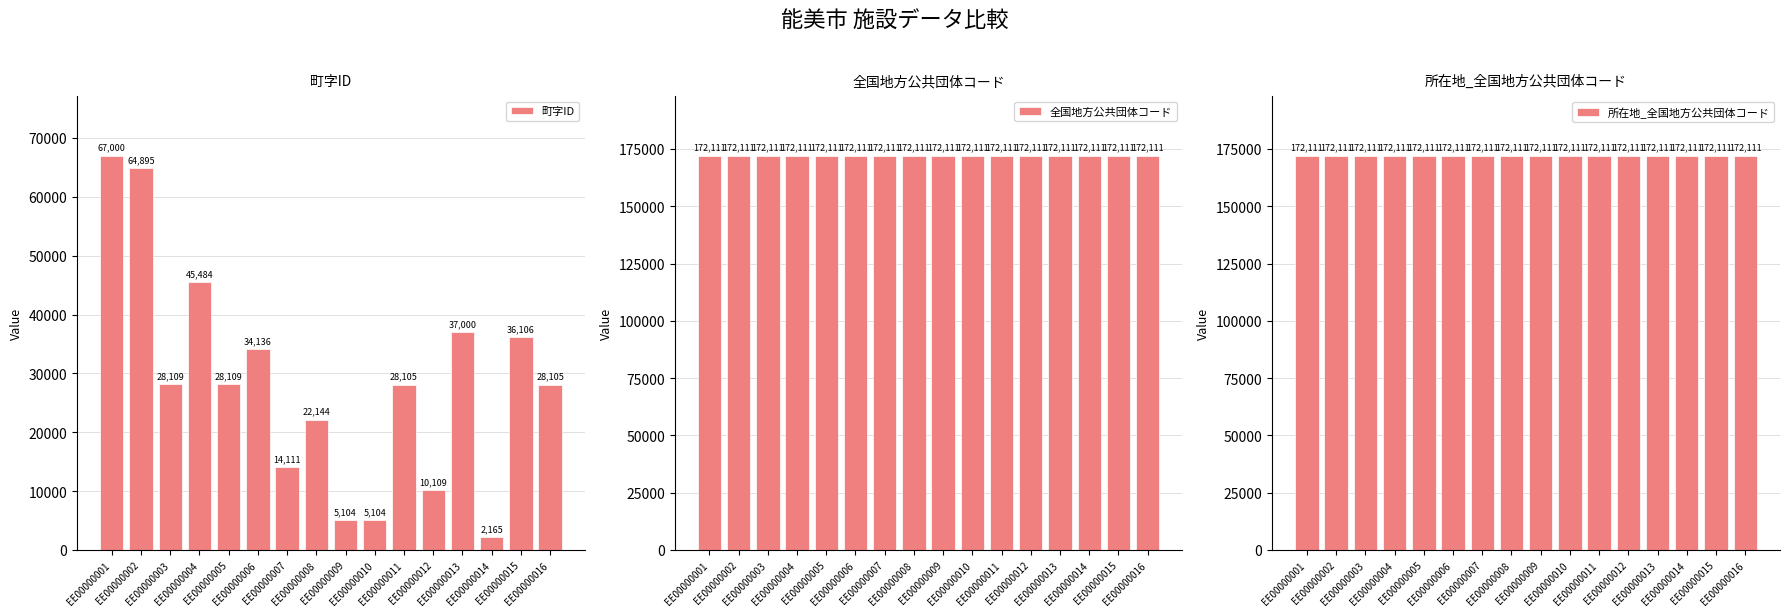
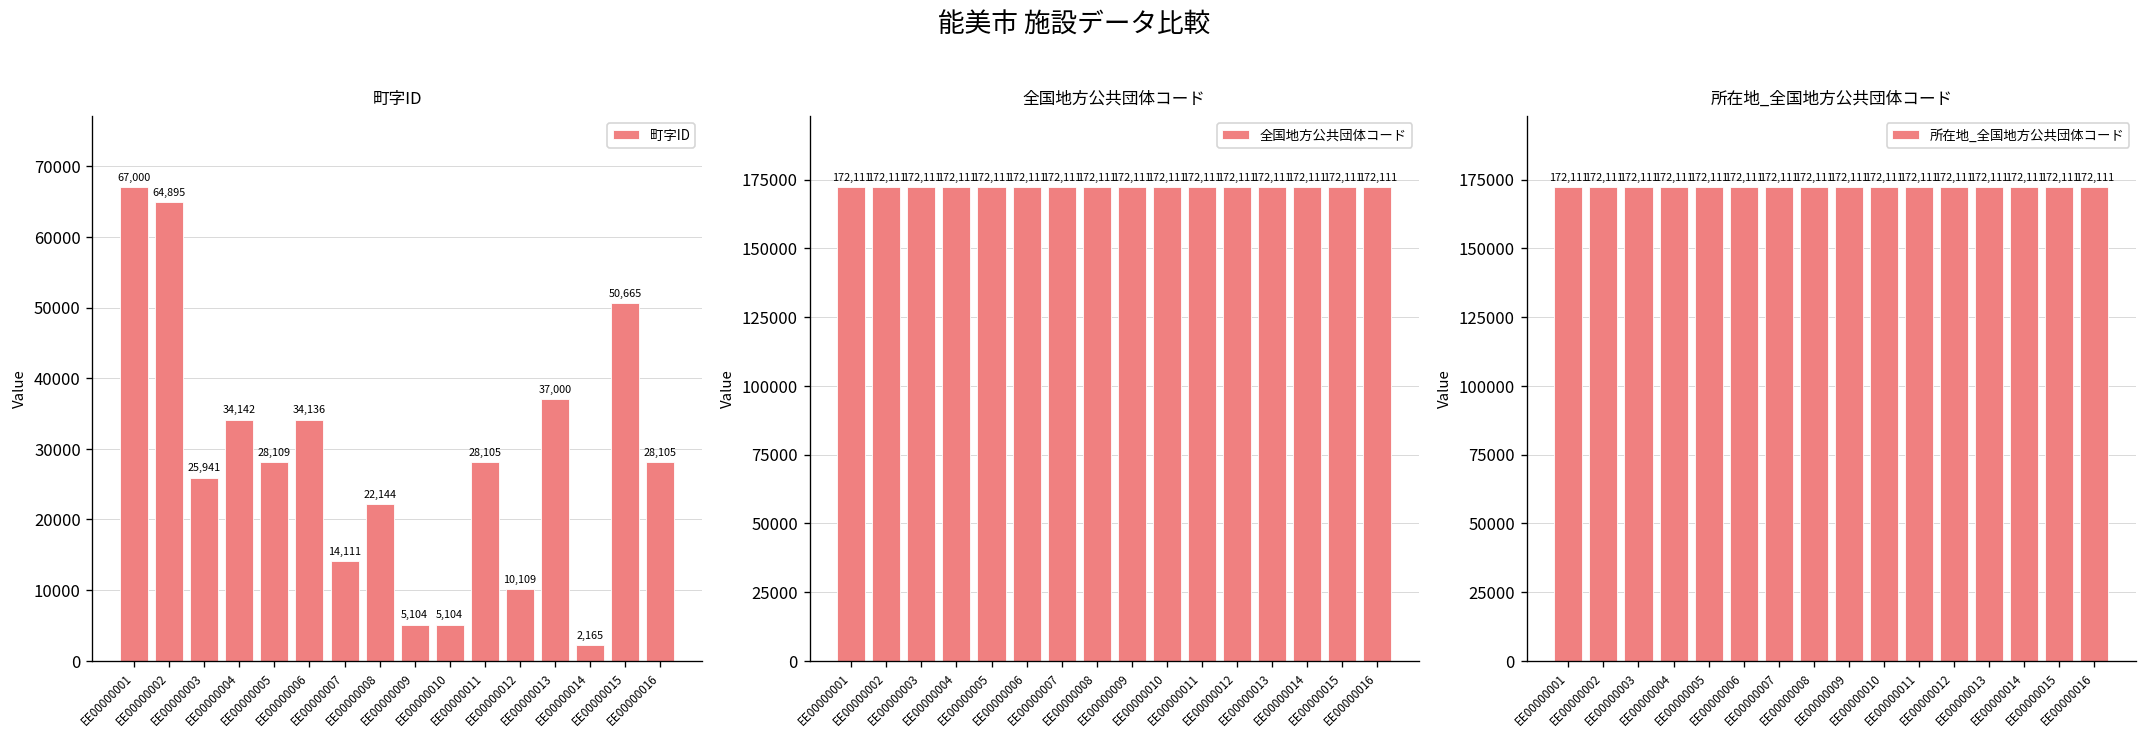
  {
    "町字ID": {
      "EE00000001": "67,000",
      "EE00000002": "64,895",
-     "EE00000003": "28,109",
-     "EE00000004": "45,484",
+     "EE00000003": "25,941",
+     "EE00000004": "34,142",
      "EE00000005": "28,109",
      "EE00000006": "34,136",
      "EE00000007": "14,111",
      "EE00000008": "22,144",
      "EE00000009": "5,104",
      "EE00000010": "5,104",
      "EE00000011": "28,105",
      "EE00000012": "10,109",
      "EE00000013": "37,000",
      "EE00000014": "2,165",
-     "EE00000015": "36,106",
+     "EE00000015": "50,665",
      "EE00000016": "28,105"
    },
    "全国地方公共団体コード": {
      "EE00000001": "172,111",
      "EE00000002": "172,111",
      "EE00000003": "172,111",
      "EE00000004": "172,111",
      "EE00000005": "172,111",
      "EE00000006": "172,111",
      "EE00000007": "172,111",
      "EE00000008": "172,111",
      "EE00000009": "172,111",
      "EE00000010": "172,111",
      "EE00000011": "172,111",
      "EE00000012": "172,111",
      "EE00000013": "172,111",
      "EE00000014": "172,111",
      "EE00000015": "172,111",
      "EE00000016": "172,111"
    },
    "所在地_全国地方公共団体コード": {
      "EE00000001": "172,111",
      "EE00000002": "172,111",
      "EE00000003": "172,111",
      "EE00000004": "172,111",
      "EE00000005": "172,111",
      "EE00000006": "172,111",
      "EE00000007": "172,111",
      "EE00000008": "172,111",
      "EE00000009": "172,111",
      "EE00000010": "172,111",
      "EE00000011": "172,111",
      "EE00000012": "172,111",
      "EE00000013": "172,111",
      "EE00000014": "172,111",
      "EE00000015": "172,111",
      "EE00000016": "172,111"
    }
  }
